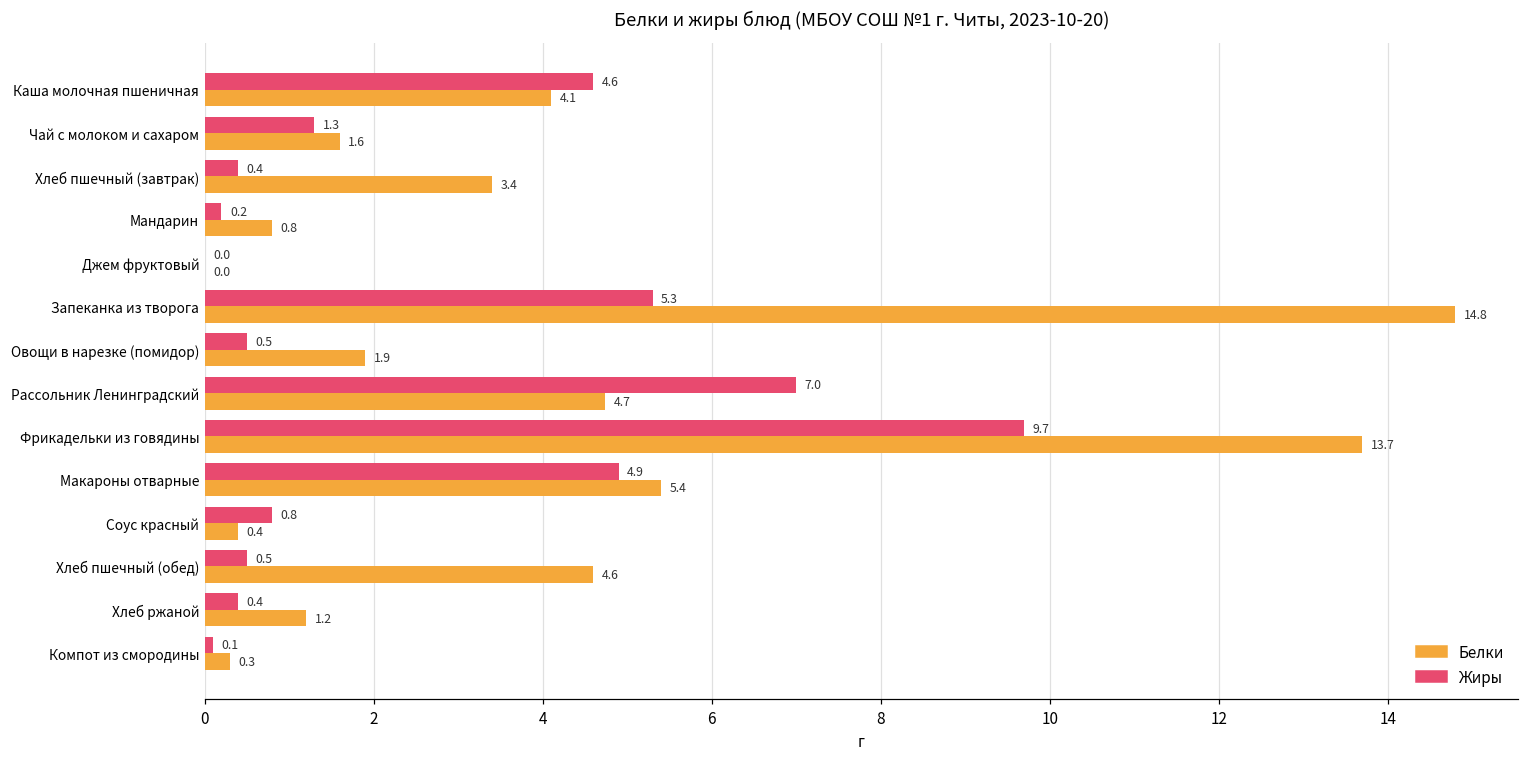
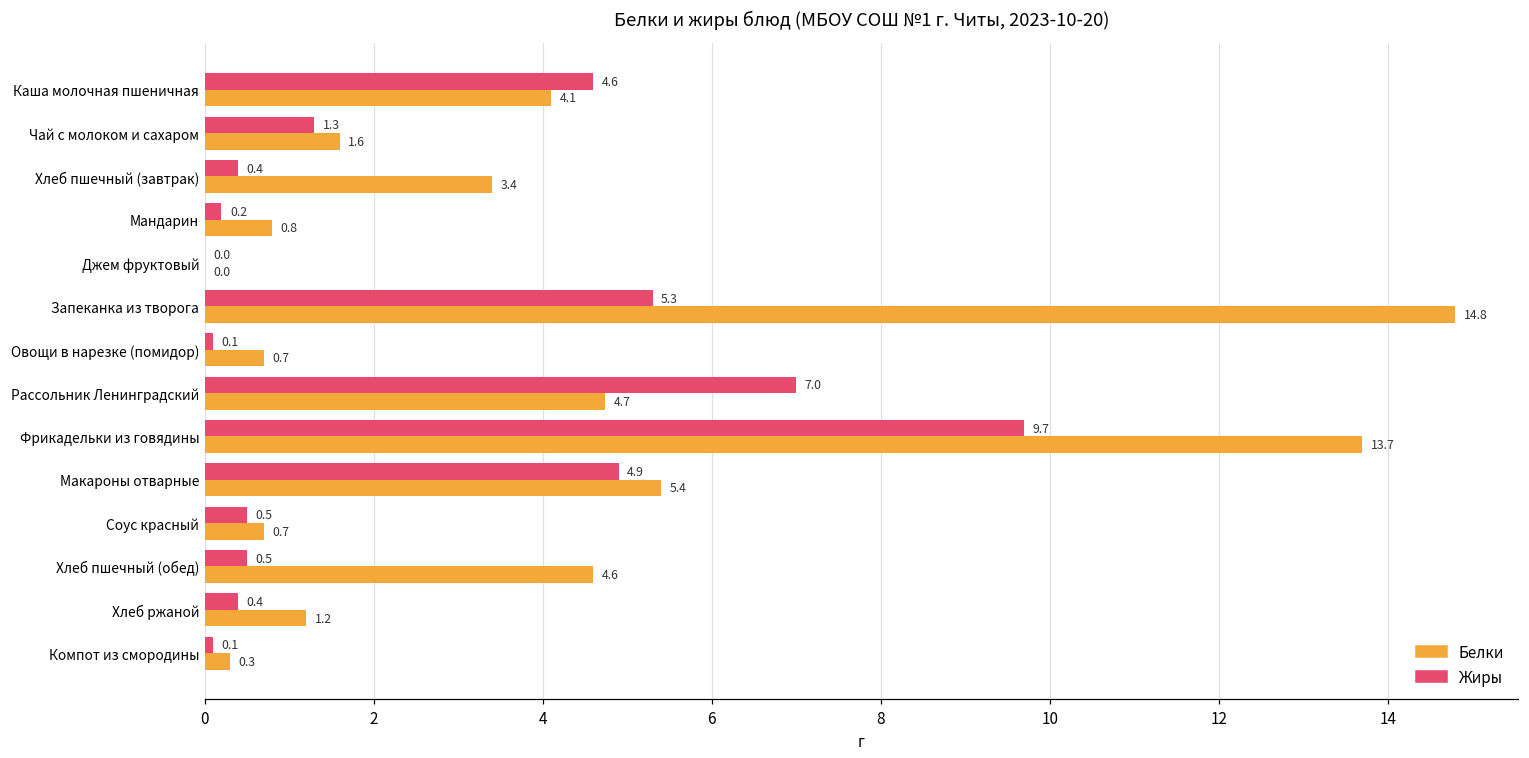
  {
    "Белки": {
      "Каша молочная пшеничная": 4.1,
      "Чай с молоком и сахаром": 1.6,
      "Хлеб пшечный (завтрак)": 3.4,
      "Мандарин": 0.8,
      "Джем фруктовый": 0.0,
      "Запеканка из творога": 14.8,
-     "Овощи в нарезке (помидор)": 1.9,
+     "Овощи в нарезке (помидор)": 0.7,
      "Рассольник Ленинградский": 4.7,
      "Фрикадельки из говядины": 13.7,
      "Макароны отварные": 5.4,
-     "Соус красный": 0.4,
+     "Соус красный": 0.7,
      "Хлеб пшечный (обед)": 4.6,
      "Хлеб ржаной": 1.2,
      "Компот из смородины": 0.3
    },
    "Жиры": {
      "Каша молочная пшеничная": 4.6,
      "Чай с молоком и сахаром": 1.3,
      "Хлеб пшечный (завтрак)": 0.4,
      "Мандарин": 0.2,
      "Джем фруктовый": 0.0,
      "Запеканка из творога": 5.3,
-     "Овощи в нарезке (помидор)": 0.5,
+     "Овощи в нарезке (помидор)": 0.1,
      "Рассольник Ленинградский": 7.0,
      "Фрикадельки из говядины": 9.7,
      "Макароны отварные": 4.9,
-     "Соус красный": 0.8,
+     "Соус красный": 0.5,
      "Хлеб пшечный (обед)": 0.5,
      "Хлеб ржаной": 0.4,
      "Компот из смородины": 0.1
    }
  }
